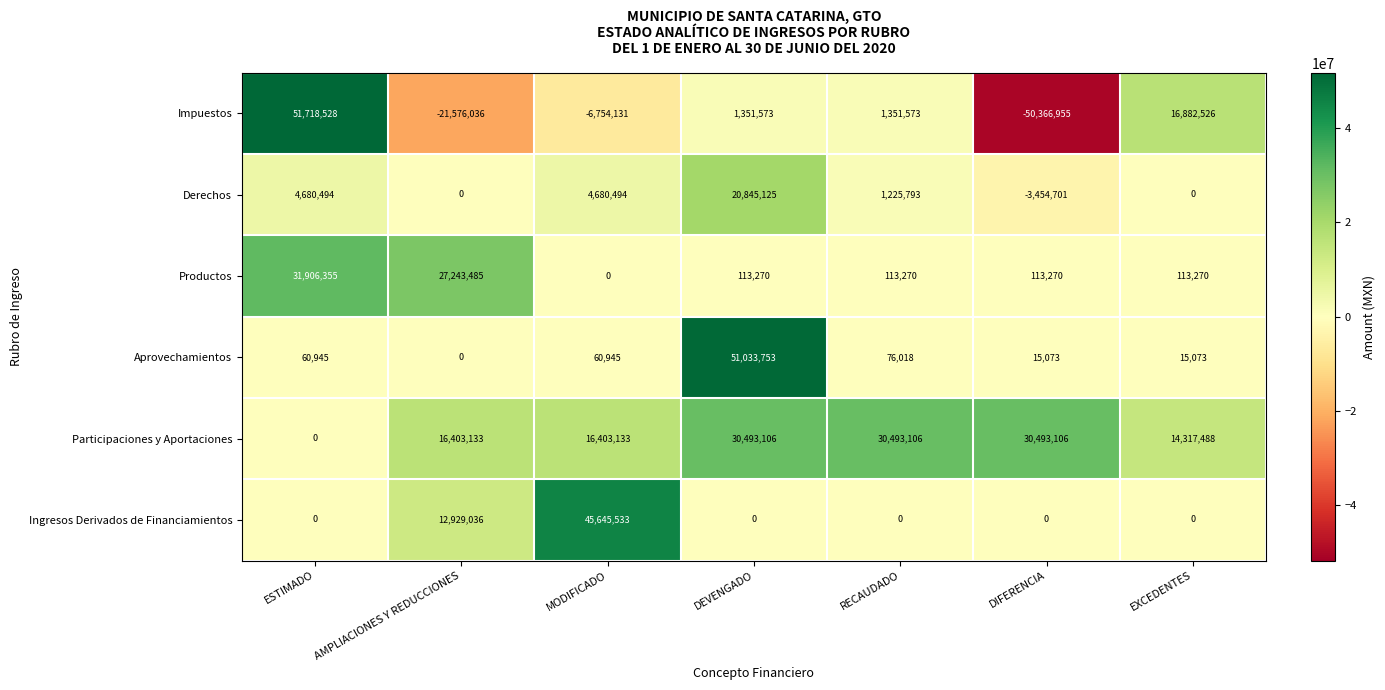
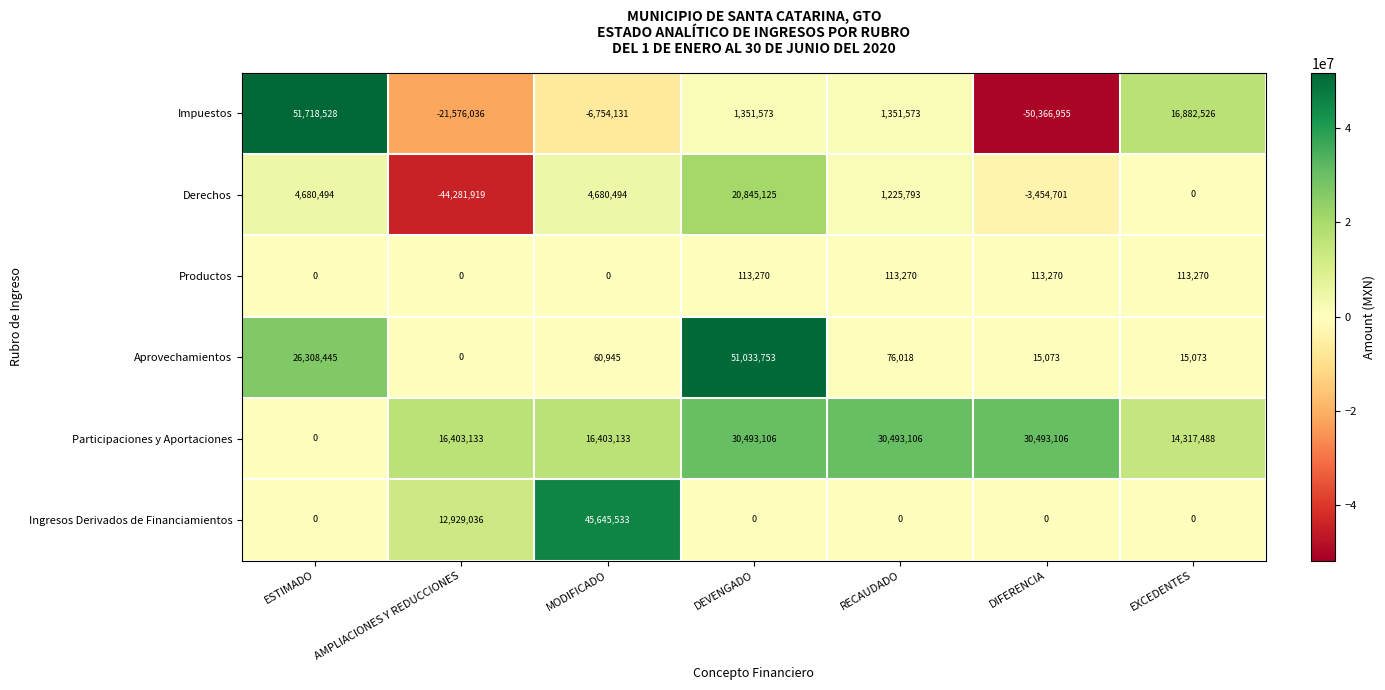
  {
    "Impuestos": {
      "ESTIMADO": "51,718,528",
      "AMPLIACIONES Y REDUCCIONES": "-21,576,036",
      "MODIFICADO": "-6,754,131",
      "DEVENGADO": "1,351,573",
      "RECAUDADO": "1,351,573",
      "DIFERENCIA": "-50,366,955",
      "EXCEDENTES": "16,882,526"
    },
    "Derechos": {
      "ESTIMADO": "4,680,494",
-     "AMPLIACIONES Y REDUCCIONES": "0",
+     "AMPLIACIONES Y REDUCCIONES": "-44,281,919",
      "MODIFICADO": "4,680,494",
      "DEVENGADO": "20,845,125",
      "RECAUDADO": "1,225,793",
      "DIFERENCIA": "-3,454,701",
      "EXCEDENTES": "0"
    },
    "Productos": {
-     "ESTIMADO": "31,906,355",
-     "AMPLIACIONES Y REDUCCIONES": "27,243,485",
+     "ESTIMADO": "0",
+     "AMPLIACIONES Y REDUCCIONES": "0",
      "MODIFICADO": "0",
      "DEVENGADO": "113,270",
      "RECAUDADO": "113,270",
      "DIFERENCIA": "113,270",
      "EXCEDENTES": "113,270"
    },
    "Aprovechamientos": {
-     "ESTIMADO": "60,945",
+     "ESTIMADO": "26,308,445",
      "AMPLIACIONES Y REDUCCIONES": "0",
      "MODIFICADO": "60,945",
      "DEVENGADO": "51,033,753",
      "RECAUDADO": "76,018",
      "DIFERENCIA": "15,073",
      "EXCEDENTES": "15,073"
    },
    "Participaciones y Aportaciones": {
      "ESTIMADO": "0",
      "AMPLIACIONES Y REDUCCIONES": "16,403,133",
      "MODIFICADO": "16,403,133",
      "DEVENGADO": "30,493,106",
      "RECAUDADO": "30,493,106",
      "DIFERENCIA": "30,493,106",
      "EXCEDENTES": "14,317,488"
    },
    "Ingresos Derivados de Financiamientos": {
      "ESTIMADO": "0",
      "AMPLIACIONES Y REDUCCIONES": "12,929,036",
      "MODIFICADO": "45,645,533",
      "DEVENGADO": "0",
      "RECAUDADO": "0",
      "DIFERENCIA": "0",
      "EXCEDENTES": "0"
    }
  }
